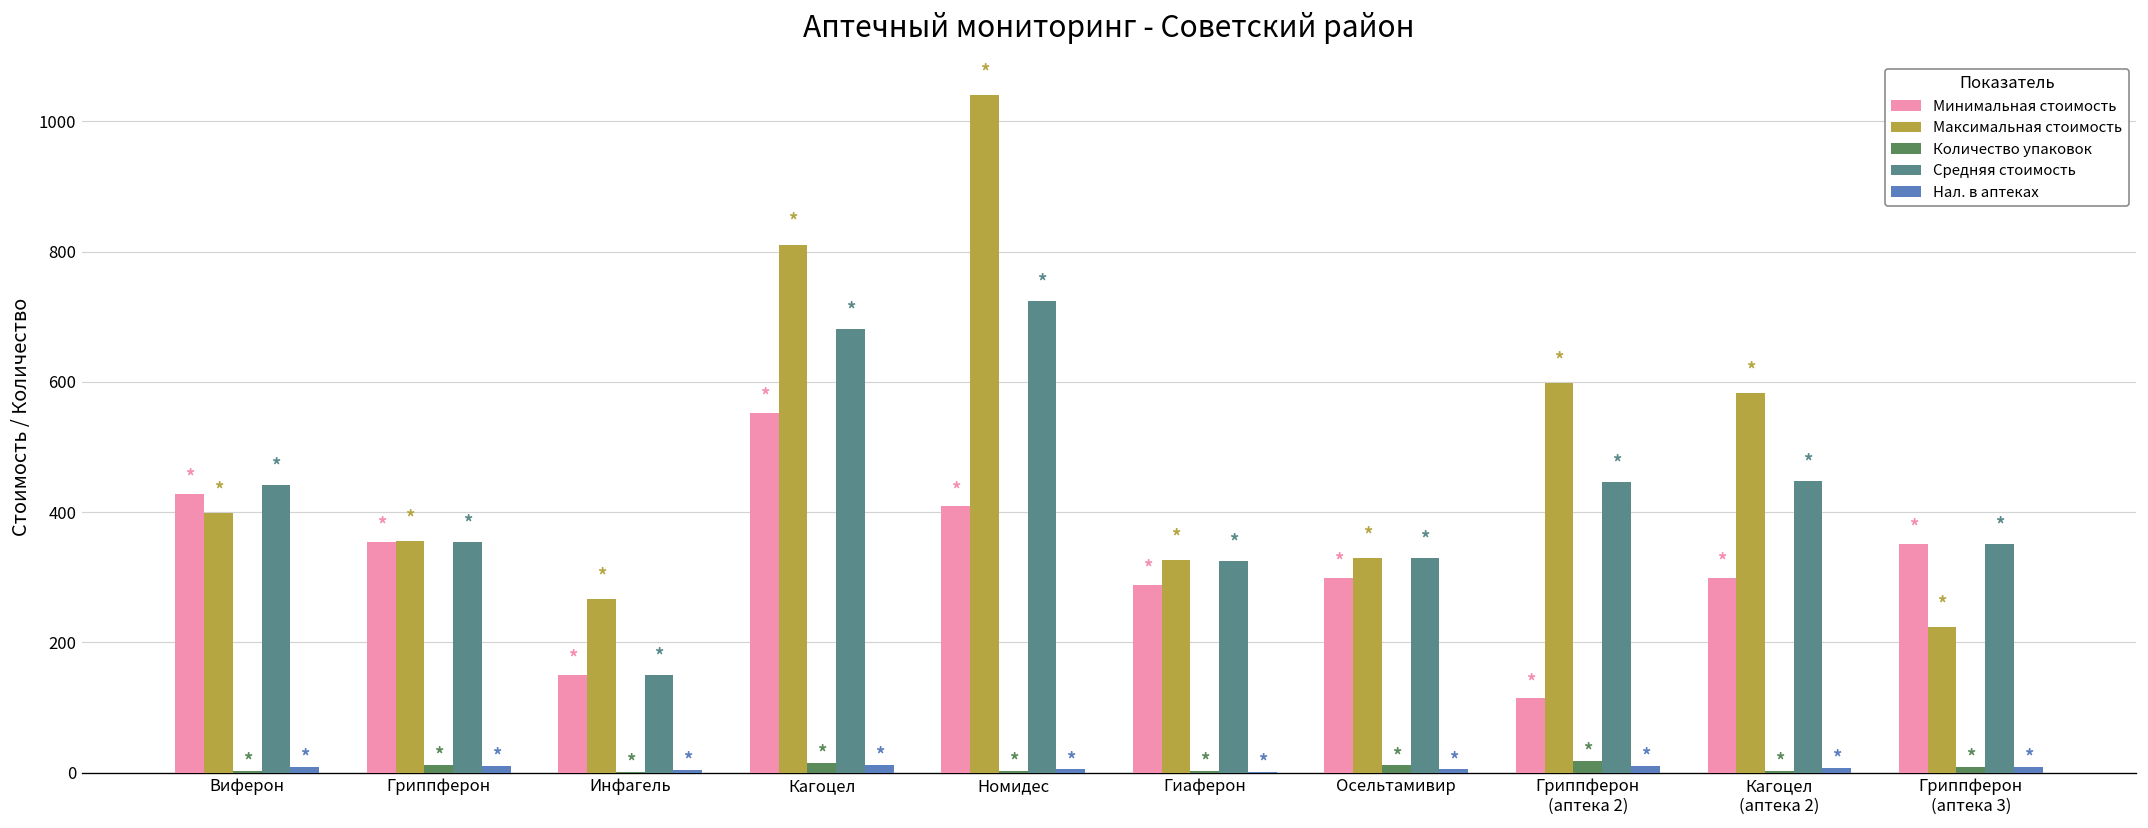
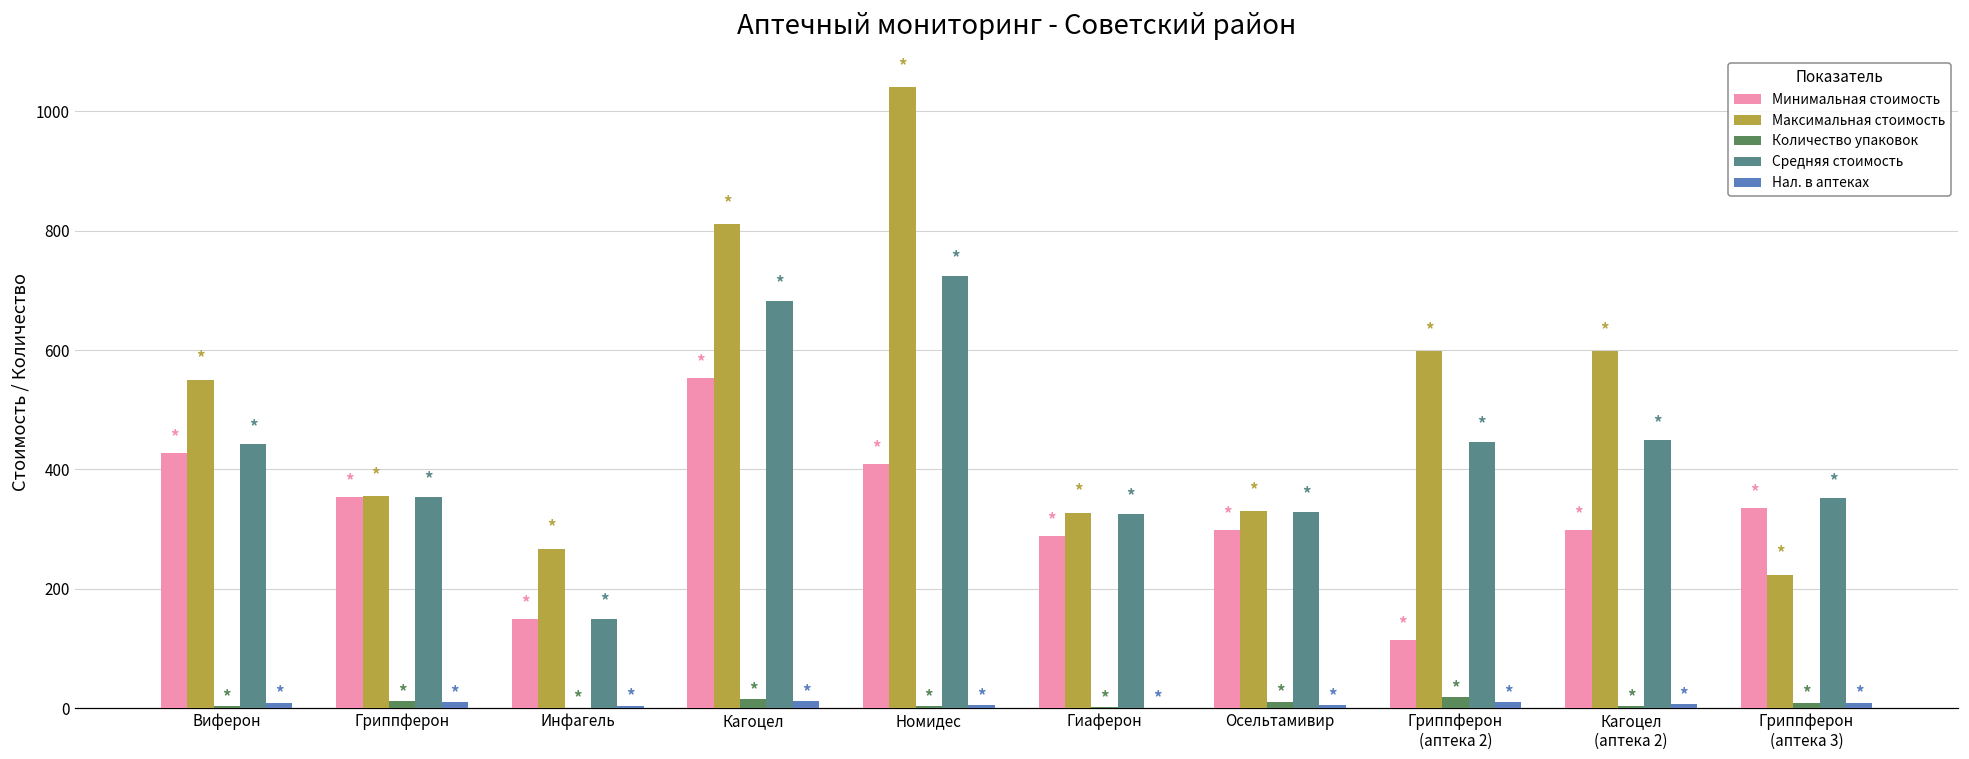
  {
    "Минимальная стоимость": {
      "Виферон": 430,
      "Гриппферон": 350,
      "Инфагель": 150,
      "Кагоцел": 550,
      "Номидес": 410,
      "Гиаферон": 290,
      "Осельтамивир": 300,
      "Гриппферон (аптека 2)": 110,
      "Кагоцел (аптека 2)": 300,
-     "Гриппферон (аптека 3)": 350
+     "Гриппферон (аптека 3)": 340
    },
    "Максимальная стоимость": {
-     "Виферон": 400,
+     "Виферон": 550,
      "Гриппферон": 360,
      "Инфагель": 270,
      "Кагоцел": 810,
      "Номидес": 1040,
      "Гиаферон": 330,
      "Осельтамивир": 330,
      "Гриппферон (аптека 2)": 600,
-     "Кагоцел (аптека 2)": 580,
+     "Кагоцел (аптека 2)": 600,
      "Гриппферон (аптека 3)": 220
    }
  }
